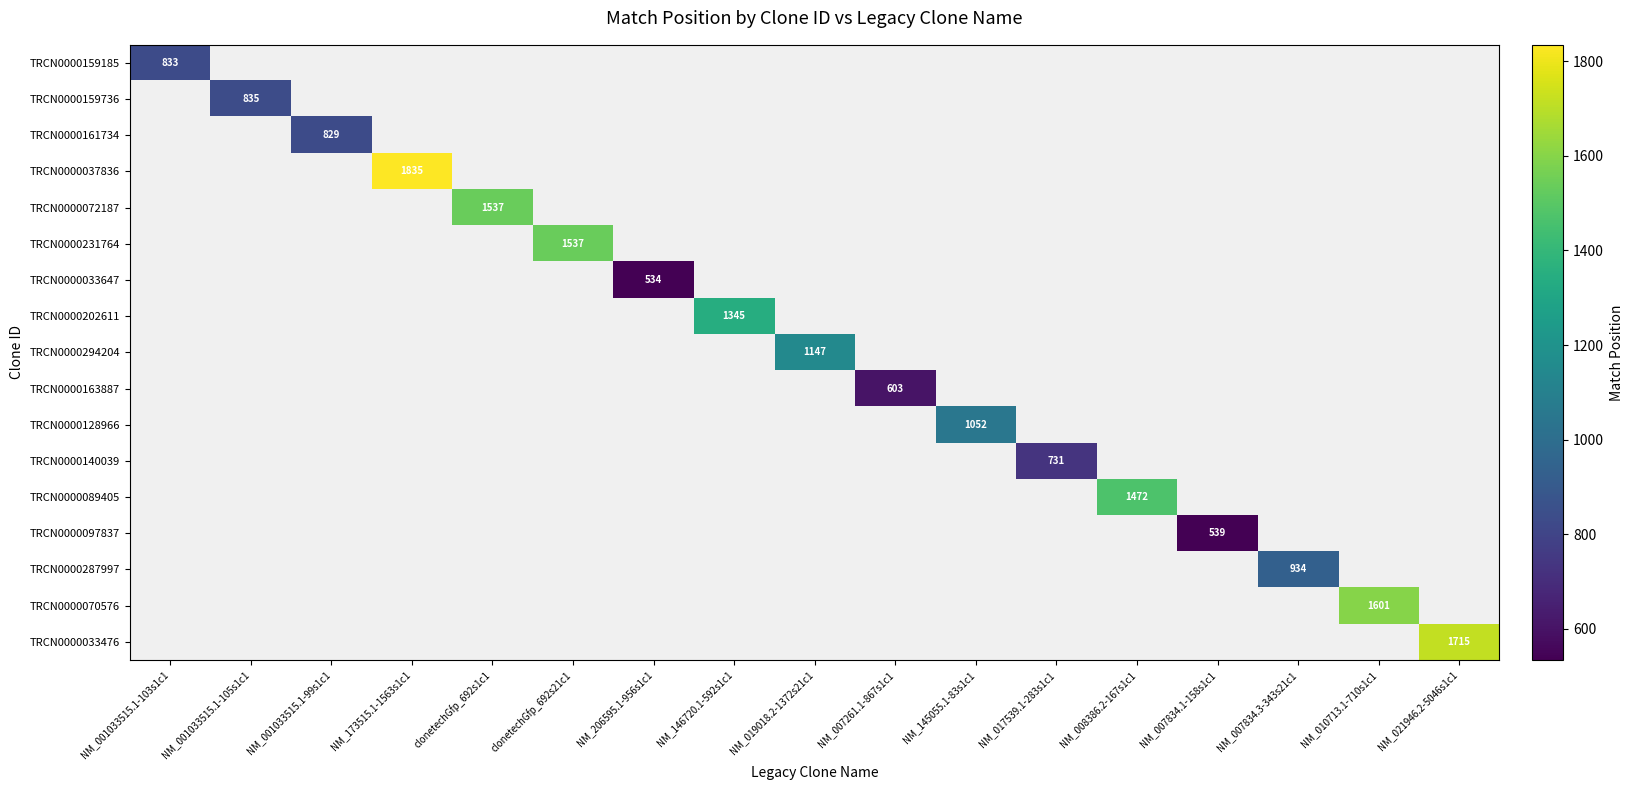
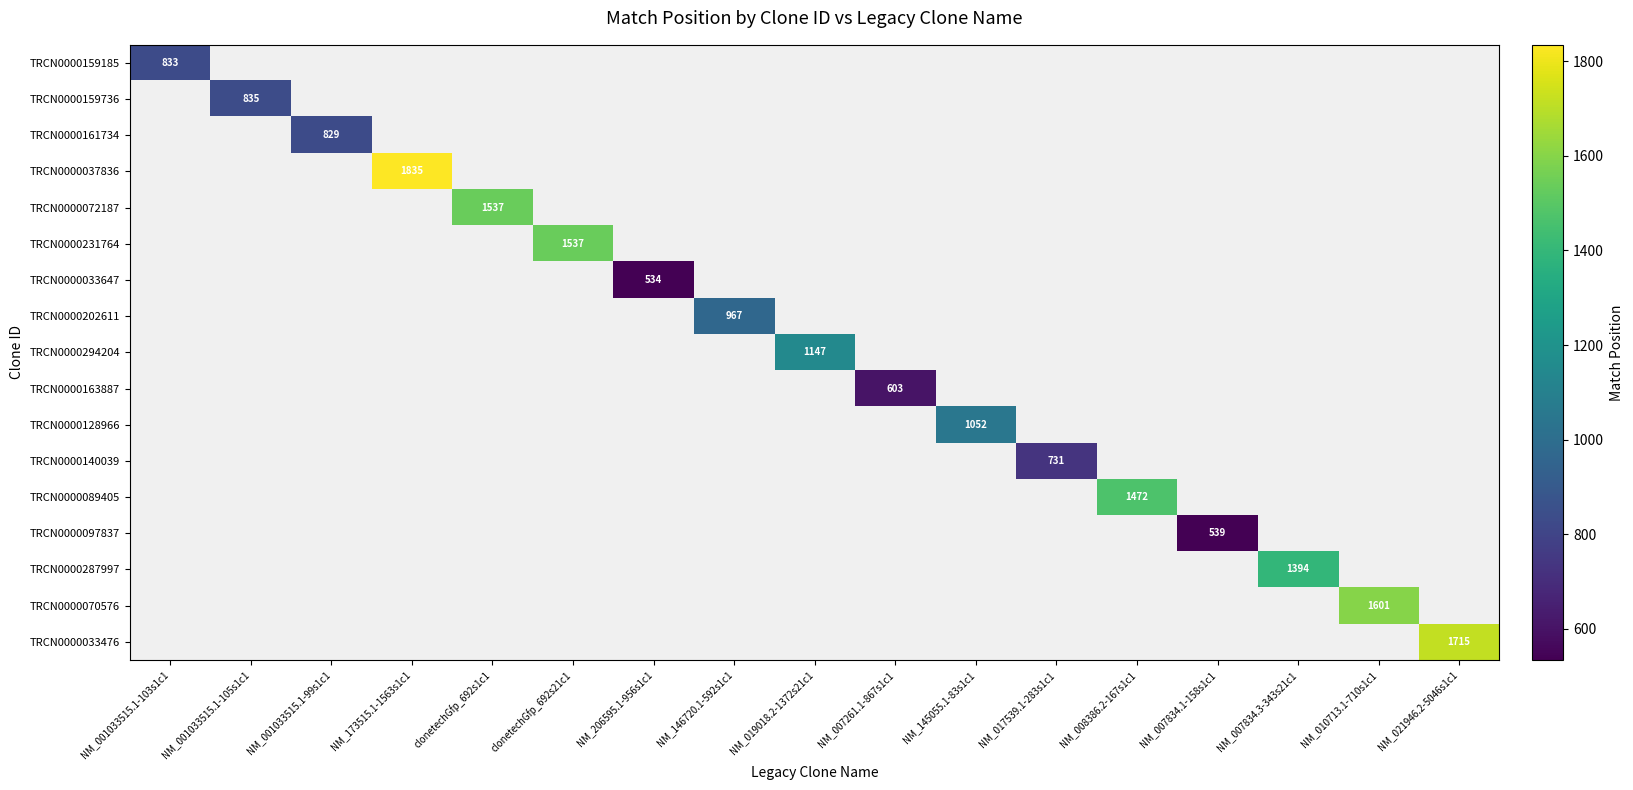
  {
    "TRCN0000159185": {
      "NM_001033515.1-103s1c1": 833
    },
    "TRCN0000159736": {
      "NM_001033515.1-105s1c1": 835
    },
    "TRCN0000161734": {
      "NM_001033515.1-99s1c1": 829
    },
    "TRCN0000037836": {
      "NM_173515.1-1563s1c1": 1835
    },
    "TRCN0000072187": {
      "clonetechGfp_692s1c1": 1537
    },
    "TRCN0000231764": {
      "clonetechGfp_692s21c1": 1537
    },
    "TRCN0000033647": {
      "NM_206595.1-956s1c1": 534
    },
    "TRCN0000202611": {
-     "NM_146720.1-592s1c1": 1345
+     "NM_146720.1-592s1c1": 967
    },
    "TRCN0000294204": {
      "NM_019018.2-1372s21c1": 1147
    },
    "TRCN0000163887": {
      "NM_007261.1-867s1c1": 603
    },
    "TRCN0000128966": {
      "NM_145055.1-83s1c1": 1052
    },
    "TRCN0000140039": {
      "NM_017539.1-283s1c1": 731
    },
    "TRCN0000089405": {
      "NM_008386.2-167s1c1": 1472
    },
    "TRCN0000097837": {
      "NM_007834.1-158s1c1": 539
    },
    "TRCN0000287997": {
-     "NM_007834.3-343s21c1": 934
+     "NM_007834.3-343s21c1": 1394
    },
    "TRCN0000070576": {
      "NM_010713.1-710s1c1": 1601
    },
    "TRCN0000033476": {
      "NM_021946.2-5046s1c1": 1715
    }
  }
